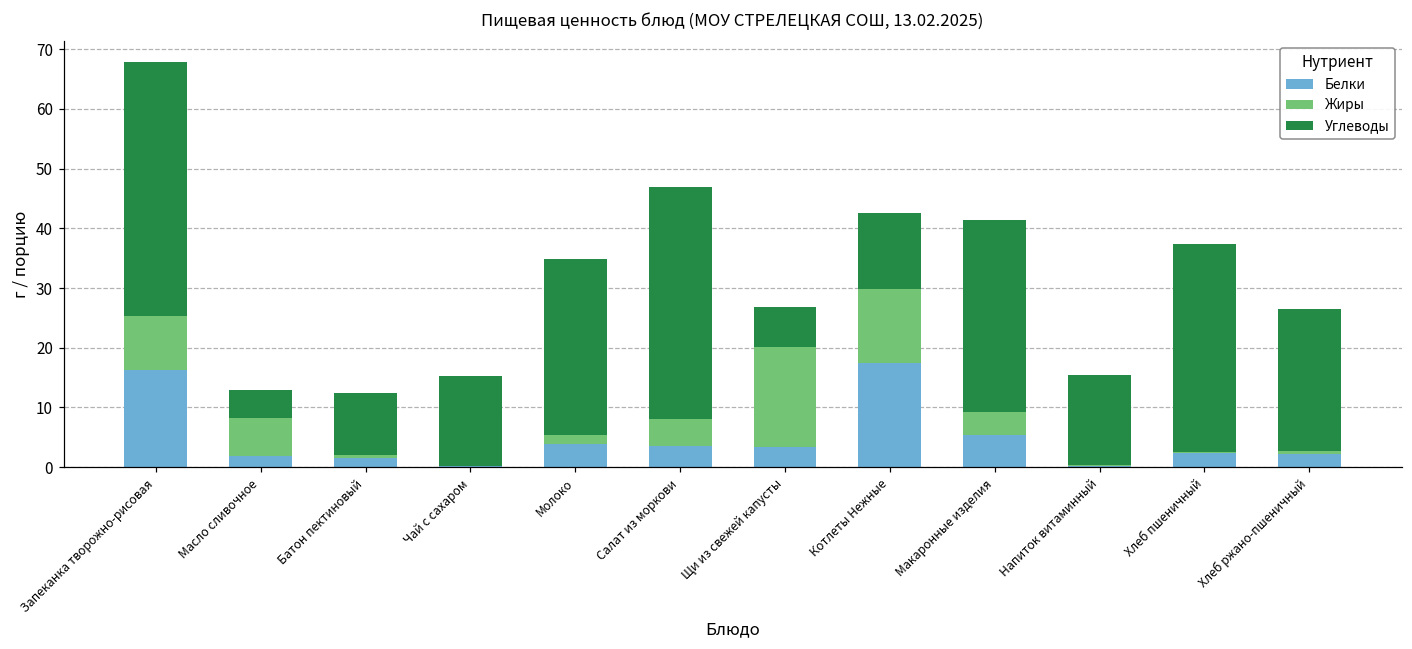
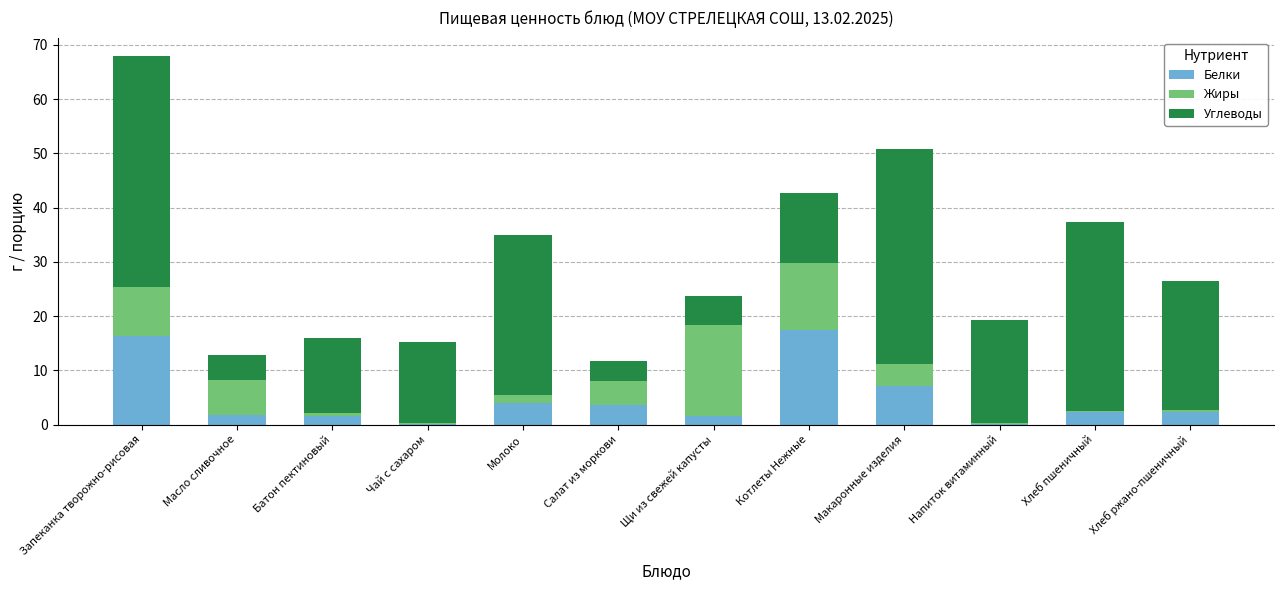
  {
    "Белки": {
      "Запеканка творожно-рисовая": 16,
      "Масло сливочное": 2,
      "Батон пектиновый": 2,
      "Молоко": 4,
      "Салат из моркови": 4,
-     "Щи из свежей капусты": 3,
+     "Щи из свежей капусты": 2,
      "Котлеты Нежные": 17,
-     "Макаронные изделия": 5,
+     "Макаронные изделия": 7,
      "Хлеб пшеничный": 2,
      "Хлеб ржано-пшеничный": 2
    },
    "Жиры": {
      "Запеканка творожно-рисовая": 9,
      "Масло сливочное": 6,
      "Батон пектиновый": 1,
      "Молоко": 2,
      "Салат из моркови": 5,
      "Щи из свежей капусты": 17,
      "Котлеты Нежные": 12,
      "Макаронные изделия": 4
    },
    "Углеводы": {
      "Запеканка творожно-рисовая": 43,
      "Масло сливочное": 5,
-     "Батон пектиновый": 10,
+     "Батон пектиновый": 14,
      "Чай с сахаром": 15,
      "Молоко": 29,
-     "Салат из моркови": 39,
-     "Щи из свежей капусты": 7,
+     "Салат из моркови": 4,
+     "Щи из свежей капусты": 5,
      "Котлеты Нежные": 13,
-     "Макаронные изделия": 32,
-     "Напиток витаминный": 15,
+     "Макаронные изделия": 40,
+     "Напиток витаминный": 19,
      "Хлеб пшеничный": 35,
      "Хлеб ржано-пшеничный": 24
    }
  }
